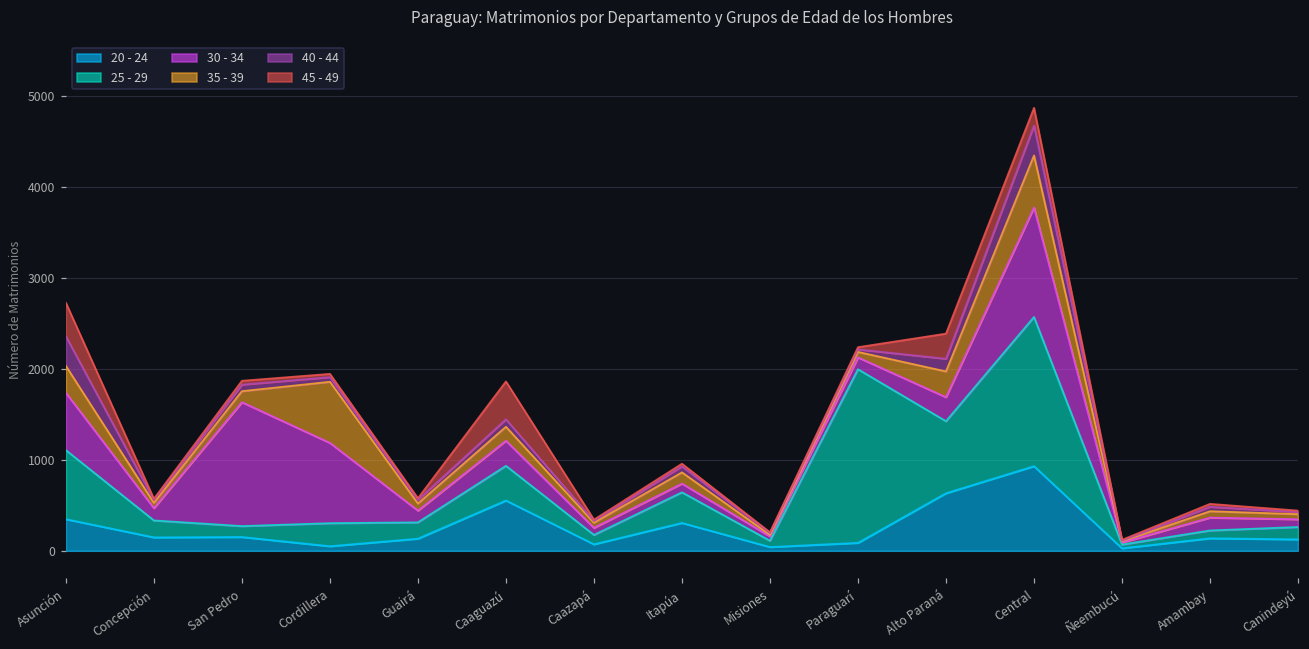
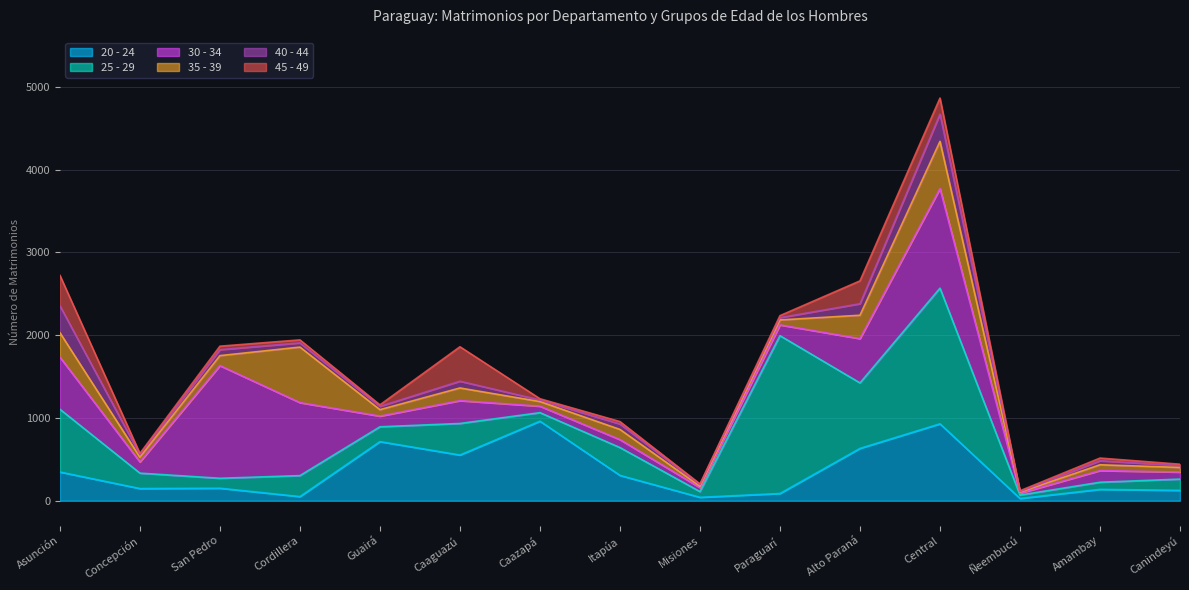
  {
    "20 - 24": {
      "Asunción": 300,
      "Concepción": 100,
      "San Pedro": 200,
      "Cordillera": 100,
-     "Guairá": 100,
+     "Guairá": 700,
      "Caaguazú": 600,
-     "Caazapá": 100,
+     "Caazapá": 1000,
      "Itapúa": 300,
      "Misiones": 0,
      "Paraguarí": 100,
      "Alto Paraná": 600,
      "Central": 900,
      "Ñeembucú": 0,
      "Amambay": 100,
      "Canindeyú": 100
    },
    "25 - 29": {
      "Asunción": 800,
      "Concepción": 200,
      "San Pedro": 100,
      "Cordillera": 300,
      "Guairá": 200,
      "Caaguazú": 400,
      "Caazapá": 100,
      "Itapúa": 300,
      "Misiones": 100,
      "Paraguarí": 1900,
      "Alto Paraná": 800,
      "Central": 1600,
      "Amambay": 100,
      "Canindeyú": 100
    },
    "30 - 34": {
      "Asunción": 600,
      "Concepción": 100,
      "San Pedro": 1400,
      "Cordillera": 900,
      "Guairá": 100,
      "Caaguazú": 300,
      "Caazapá": 100,
      "Itapúa": 100,
      "Paraguarí": 100,
-     "Alto Paraná": 300,
+     "Alto Paraná": 500,
      "Central": 1200,
      "Amambay": 100,
      "Canindeyú": 100
    },
    "35 - 39": {
      "Asunción": 300,
      "Concepción": 100,
      "San Pedro": 100,
      "Cordillera": 700,
      "Guairá": 100,
      "Caaguazú": 200,
      "Itapúa": 100,
      "Alto Paraná": 300,
      "Central": 600,
      "Amambay": 100
    },
    "40 - 44": {
      "Asunción": 300,
      "San Pedro": 100,
      "Cordillera": 100,
      "Caaguazú": 100,
      "Alto Paraná": 100,
      "Central": 300,
      "Amambay": 0
    },
    "45 - 49": {
      "Asunción": 400,
      "San Pedro": 0,
      "Cordillera": 0,
      "Caaguazú": 400,
      "Alto Paraná": 300,
      "Central": 200,
      "Amambay": 0
    }
  }
